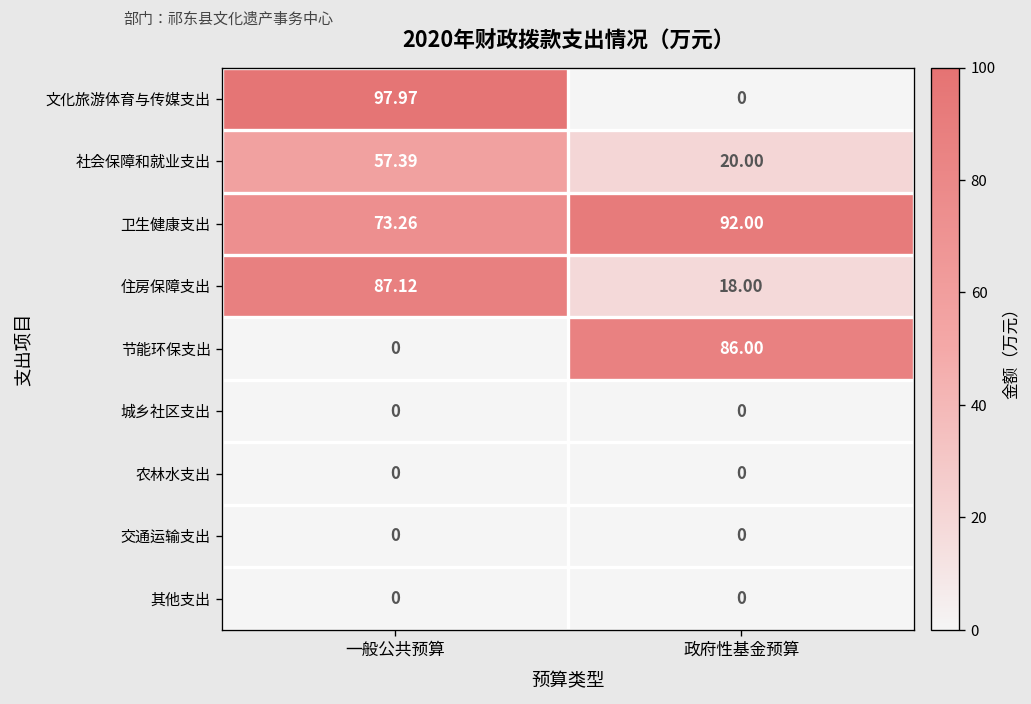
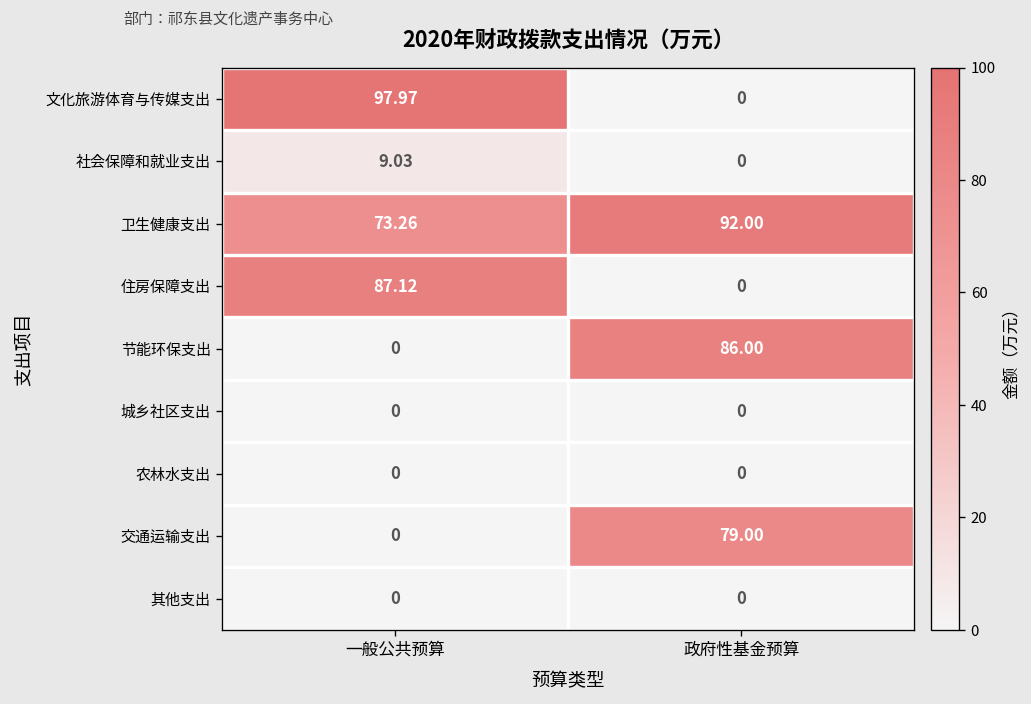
  {
    "文化旅游体育与传媒支出": {
      "一般公共预算": 97.97,
      "政府性基金预算": 0
    },
    "社会保障和就业支出": {
-     "一般公共预算": 57.39,
-     "政府性基金预算": 20.00
+     "一般公共预算": 9.03,
+     "政府性基金预算": 0
    },
    "卫生健康支出": {
      "一般公共预算": 73.26,
      "政府性基金预算": 92.00
    },
    "住房保障支出": {
      "一般公共预算": 87.12,
-     "政府性基金预算": 18.00
+     "政府性基金预算": 0
    },
    "节能环保支出": {
      "一般公共预算": 0,
      "政府性基金预算": 86.00
    },
    "城乡社区支出": {
      "一般公共预算": 0,
      "政府性基金预算": 0
    },
    "农林水支出": {
      "一般公共预算": 0,
      "政府性基金预算": 0
    },
    "交通运输支出": {
      "一般公共预算": 0,
-     "政府性基金预算": 0
+     "政府性基金预算": 79.00
    },
    "其他支出": {
      "一般公共预算": 0,
      "政府性基金预算": 0
    }
  }
